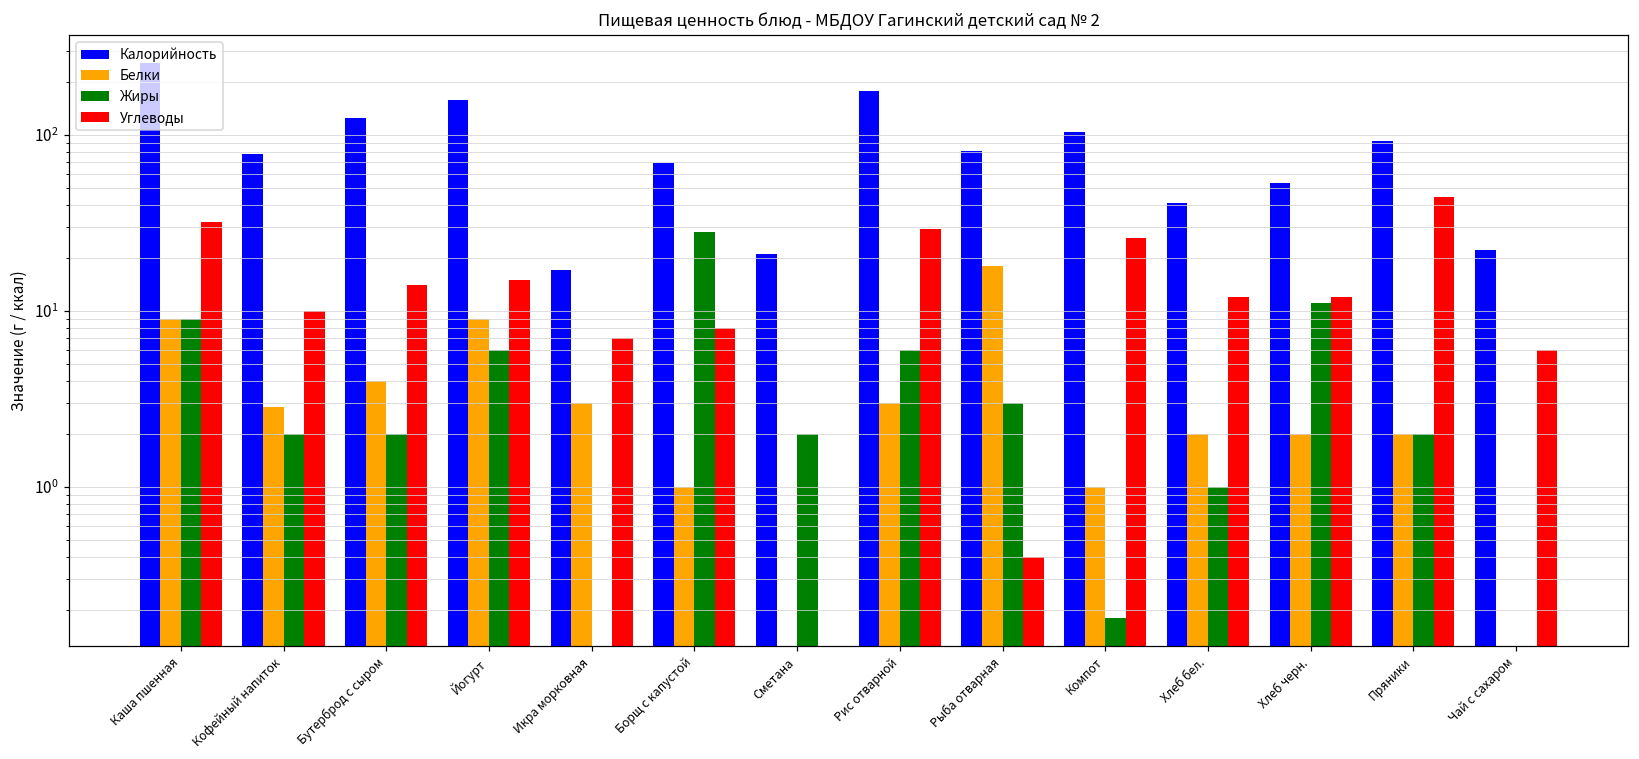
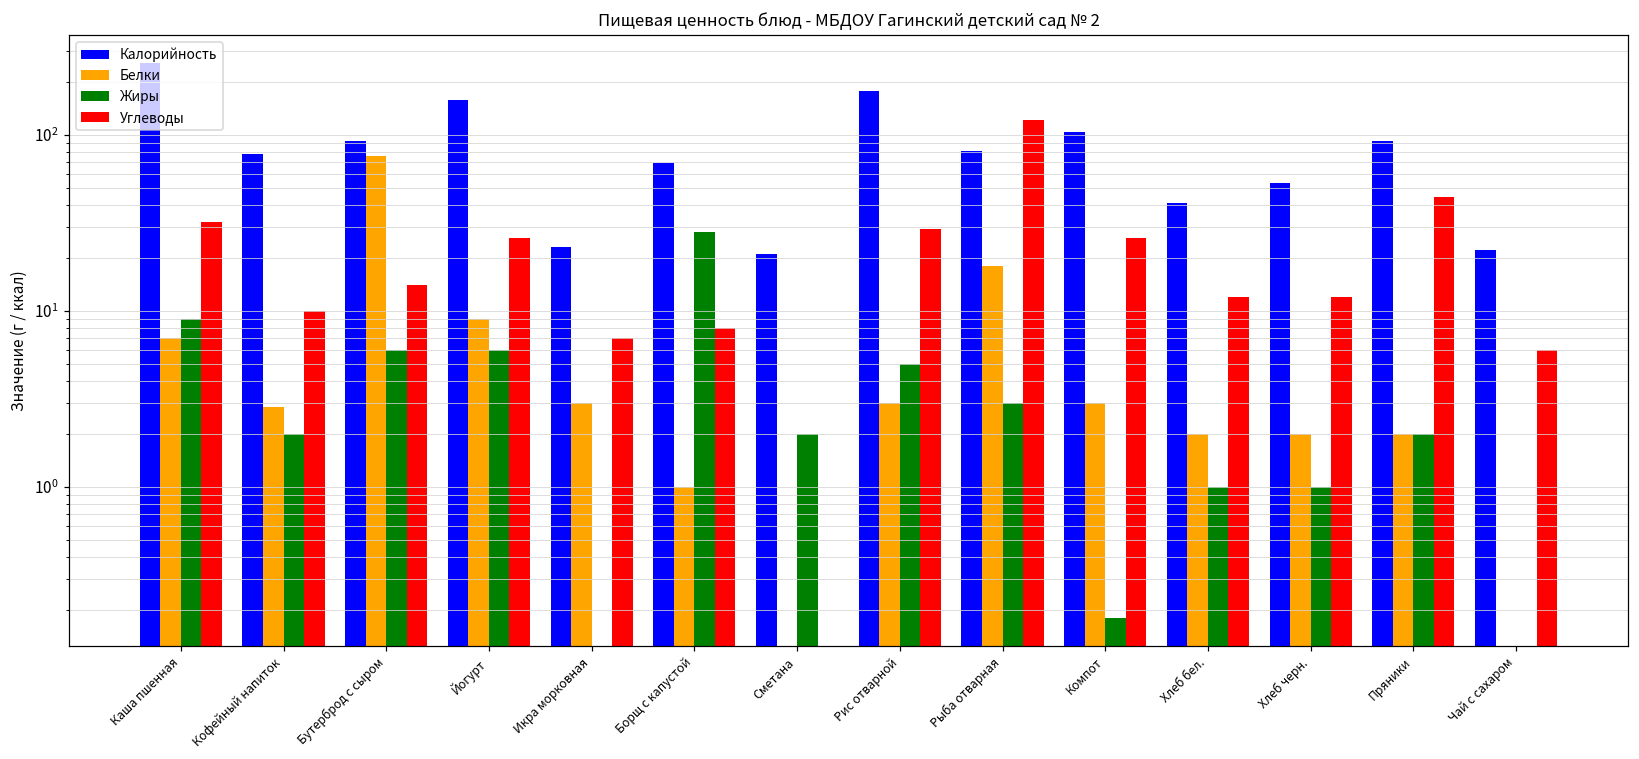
  {
    "Калорийность": {
      "Кофейный напиток": 80,
-     "Бутерброд с сыром": 130,
+     "Бутерброд с сыром": 90,
      "Йогурт": 160,
-     "Икра морковная": 17,
+     "Икра морковная": 23,
      "Борщ с капустой": 69,
      "Сметана": 21,
      "Рис отварной": 180,
      "Рыба отварная": 80,
      "Компот": 100,
      "Хлеб бел.": 41,
      "Хлеб черн.": 53,
      "Пряники": 90,
      "Чай с сахаром": 22
    },
    "Белки": {
-     "Каша пшенная": 9,
+     "Каша пшенная": 7,
      "Кофейный напиток": 2.8,
-     "Бутерброд с сыром": 4,
+     "Бутерброд с сыром": 80,
      "Йогурт": 9,
      "Икра морковная": 3,
      "Борщ с капустой": 1,
      "Рис отварной": 3,
      "Рыба отварная": 18,
-     "Компот": 1,
+     "Компот": 3,
      "Хлеб бел.": 2,
      "Хлеб черн.": 2,
      "Пряники": 2
    },
    "Жиры": {
      "Каша пшенная": 9,
      "Кофейный напиток": 2,
-     "Бутерброд с сыром": 2,
+     "Бутерброд с сыром": 6,
      "Йогурт": 6,
      "Борщ с капустой": 28,
      "Сметана": 2,
-     "Рис отварной": 6,
+     "Рис отварной": 5,
      "Рыба отварная": 3,
      "Компот": 0.18,
      "Хлеб бел.": 1,
-     "Хлеб черн.": 11,
+     "Хлеб черн.": 1,
      "Пряники": 2
    },
    "Углеводы": {
      "Каша пшенная": 32,
      "Кофейный напиток": 10,
      "Бутерброд с сыром": 14,
-     "Йогурт": 15,
+     "Йогурт": 26,
      "Икра морковная": 7,
      "Борщ с капустой": 8,
      "Рис отварной": 29,
-     "Рыба отварная": 0.4,
+     "Рыба отварная": 120,
      "Компот": 26,
      "Хлеб бел.": 12,
      "Хлеб черн.": 12,
      "Пряники": 44,
      "Чай с сахаром": 6.0
    }
  }
